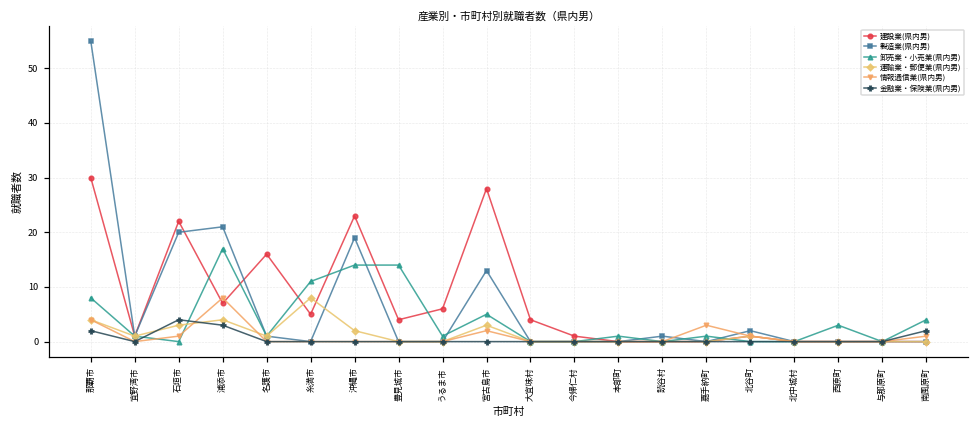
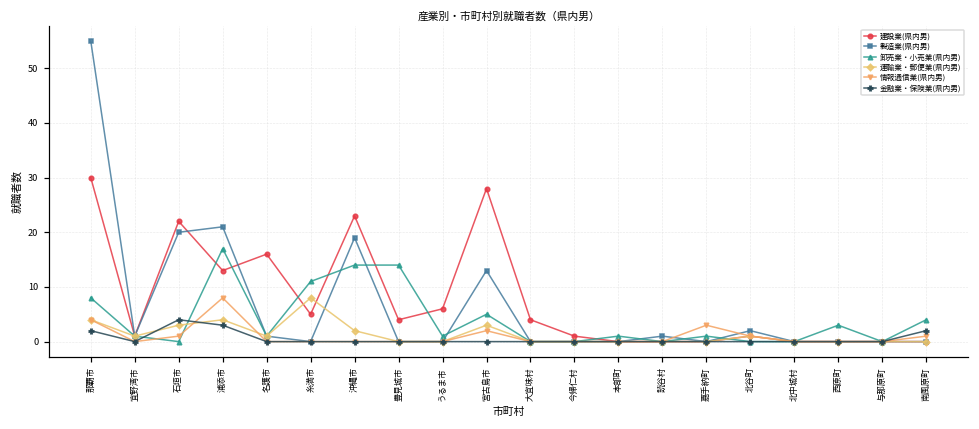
  {
    "建設業(県内男)": {
      "那覇市": 30,
      "石垣市": 22,
-     "浦添市": 7,
+     "浦添市": 13,
      "名護市": 16,
      "糸満市": 5,
      "沖縄市": 23,
      "豊見城市": 4,
      "うるま市": 6,
      "宮古島市": 28,
      "大宜味村": 4,
      "今帰仁村": 1
    },
    "金融業・保険業(県内男)": {
      "那覇市": 2,
      "石垣市": 4,
      "浦添市": 3,
      "宮古島市": 0,
      "南風原町": 2
    }
  }
